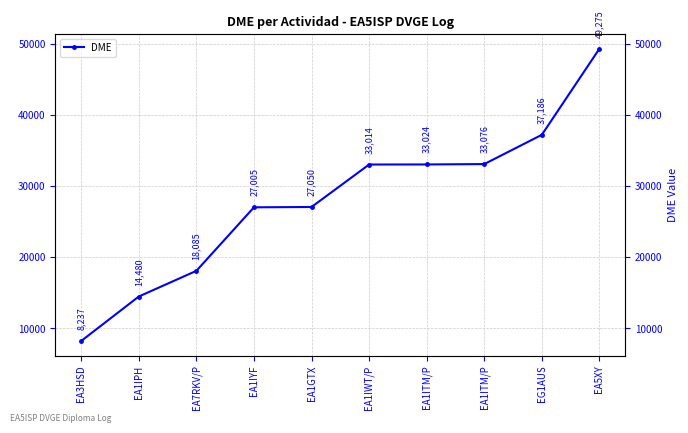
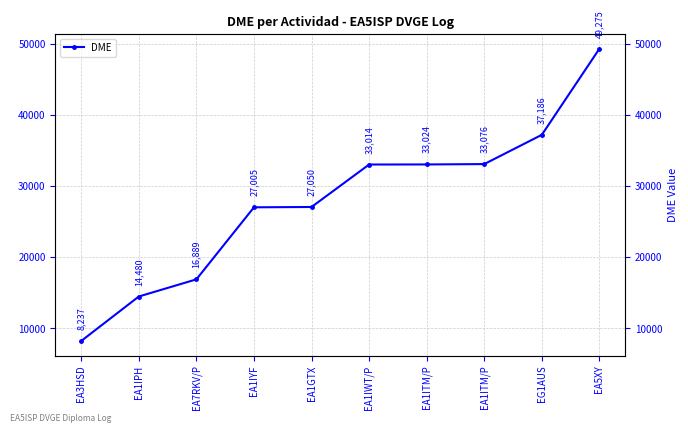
  {
    "EA3HSD": "8,237",
    "EA1IPH": "14,480",
-   "EA7RKV/P": "18,085",
+   "EA7RKV/P": "16,889",
    "EA1IYF": "27,005",
    "EA1GTX": "27,050",
    "EA1IWT/P": "33,014",
    "EG1AUS": "37,186",
    "EA5XY": "49,275"
  }
